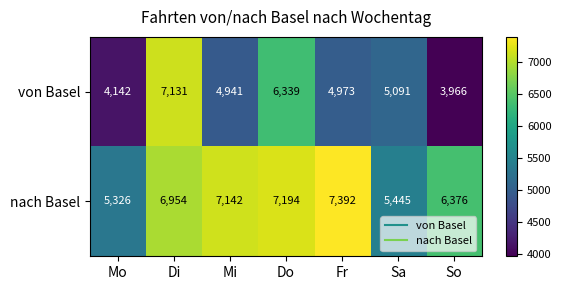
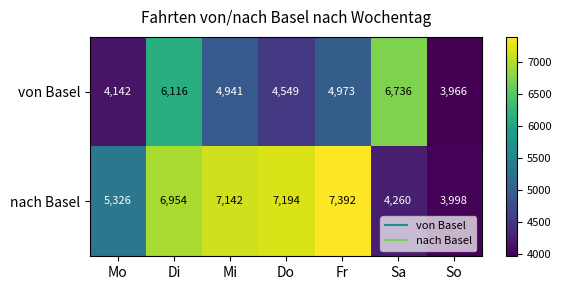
  {
    "von Basel": {
      "Mo": "4,142",
-     "Di": "7,131",
+     "Di": "6,116",
      "Mi": "4,941",
-     "Do": "6,339",
+     "Do": "4,549",
      "Fr": "4,973",
-     "Sa": "5,091",
+     "Sa": "6,736",
      "So": "3,966"
    },
    "nach Basel": {
      "Mo": "5,326",
      "Di": "6,954",
      "Mi": "7,142",
      "Do": "7,194",
      "Fr": "7,392",
-     "Sa": "5,445",
-     "So": "6,376"
+     "Sa": "4,260",
+     "So": "3,998"
    }
  }
